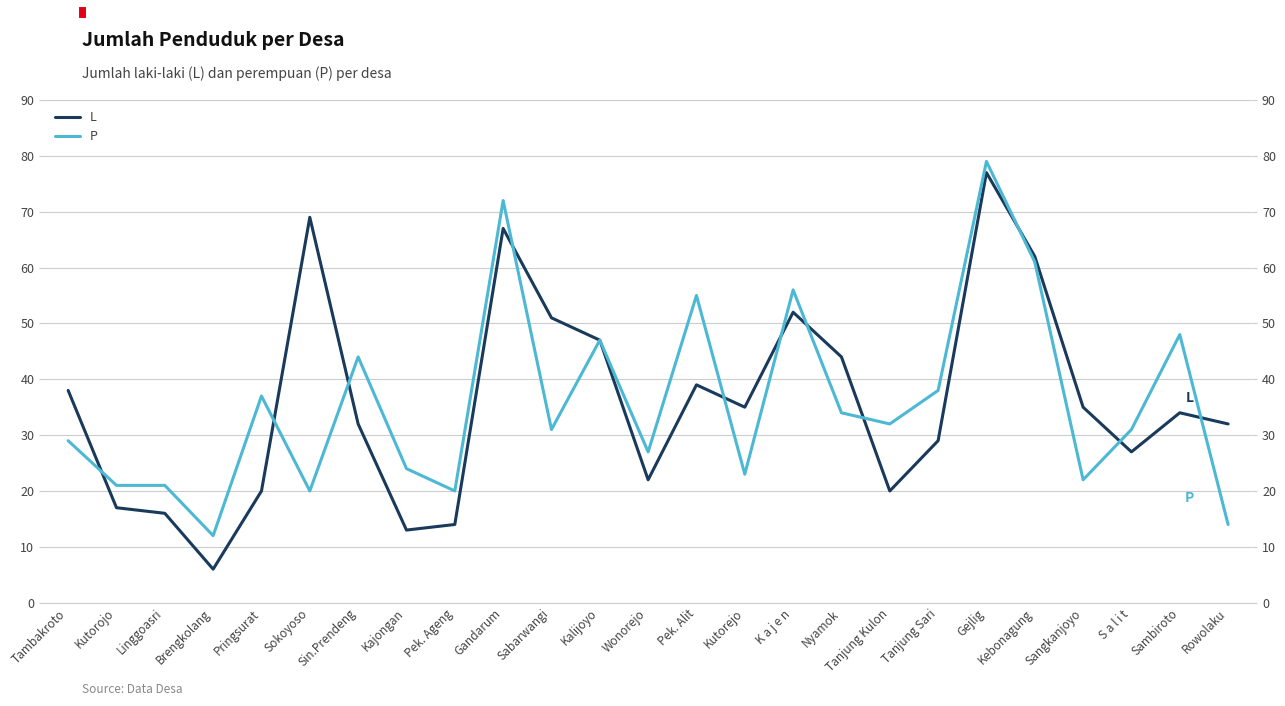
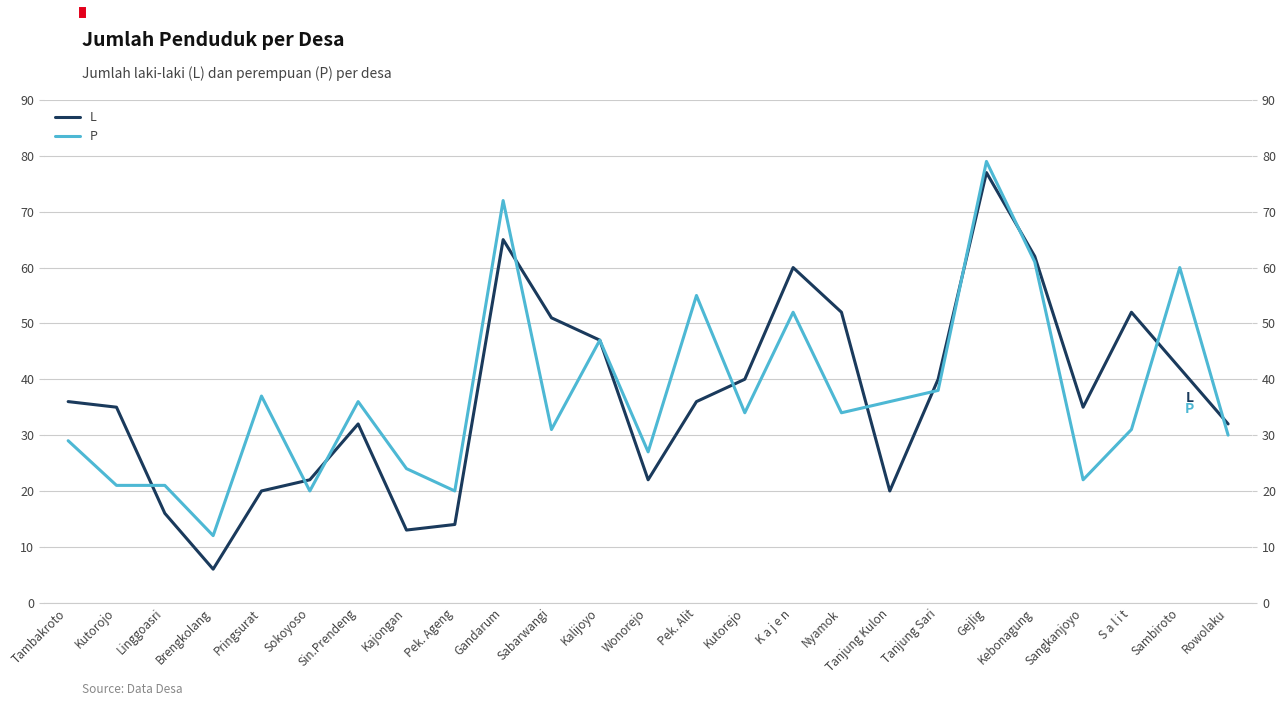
  {
    "L": {
-     "Tambakroto": 38,
-     "Kutorojo": 17,
+     "Tambakroto": 36,
+     "Kutorojo": 35,
      "Linggoasri": 16,
      "Brengkolang": 6,
      "Pringsurat": 20,
-     "Sokoyoso": 69,
+     "Sokoyoso": 22,
      "Sin.Prendeng": 32,
      "Kajongan": 13,
      "Pek. Ageng": 14,
-     "Gandarum": 67,
+     "Gandarum": 65,
      "Sabarwangi": 51,
      "Wonorejo": 22,
-     "Pek. Alit": 39,
-     "Kutorejo": 35,
-     "K a j e n": 52,
-     "Nyamok": 44,
+     "Pek. Alit": 36,
+     "Kutorejo": 40,
+     "K a j e n": 60,
+     "Nyamok": 52,
      "Tanjung Kulon": 20,
-     "Tanjung Sari": 29,
+     "Tanjung Sari": 40,
      "Gejlig": 77,
      "Kebonagung": 62,
      "Sangkanjoyo": 35,
-     "S a l i t": 27,
-     "Sambiroto": 34,
+     "S a l i t": 52,
+     "Sambiroto": 42,
      "Rowolaku": 32
    },
    "P": {
      "Tambakroto": 29,
      "Kutorojo": 21,
      "Linggoasri": 21,
      "Brengkolang": 12,
      "Pringsurat": 37,
      "Sokoyoso": 20,
-     "Sin.Prendeng": 44,
+     "Sin.Prendeng": 36,
      "Kajongan": 24,
      "Pek. Ageng": 20,
      "Gandarum": 72,
      "Sabarwangi": 31,
      "Wonorejo": 27,
      "Pek. Alit": 55,
-     "Kutorejo": 23,
-     "K a j e n": 56,
+     "Kutorejo": 34,
+     "K a j e n": 52,
      "Nyamok": 34,
-     "Tanjung Kulon": 32,
+     "Tanjung Kulon": 36,
      "Tanjung Sari": 38,
      "Gejlig": 79,
      "Kebonagung": 61,
      "Sangkanjoyo": 22,
      "S a l i t": 31,
-     "Sambiroto": 48,
-     "Rowolaku": 14
+     "Sambiroto": 60,
+     "Rowolaku": 30
    }
  }
